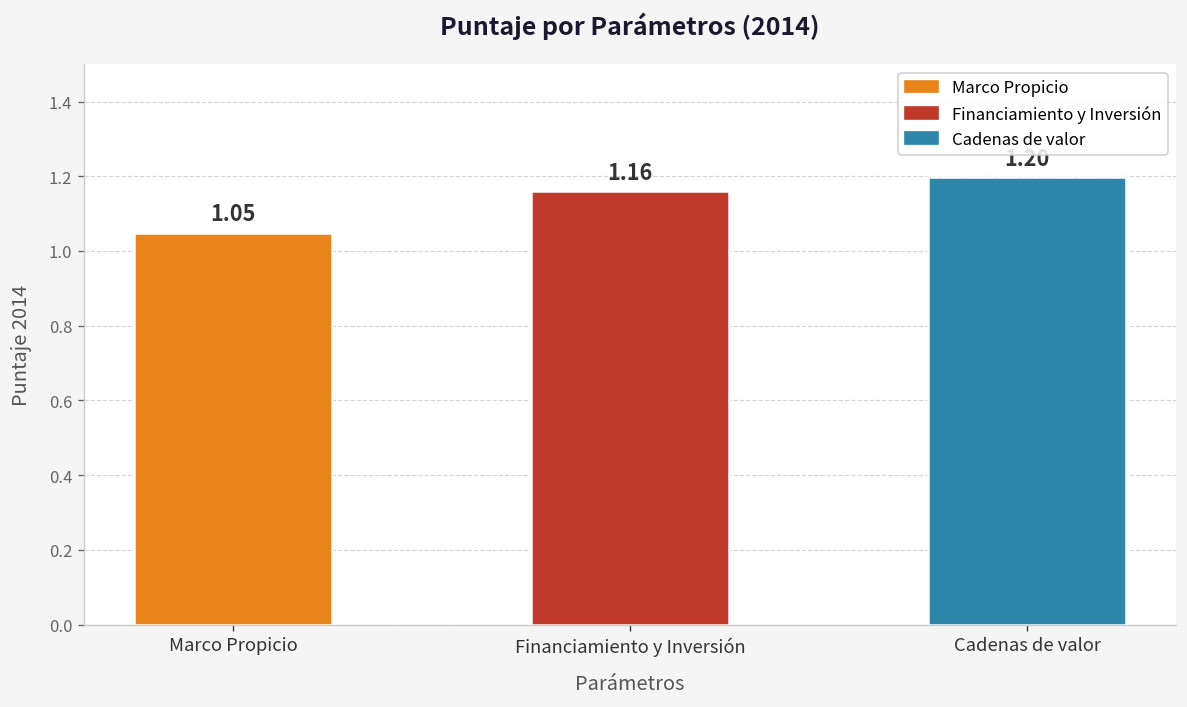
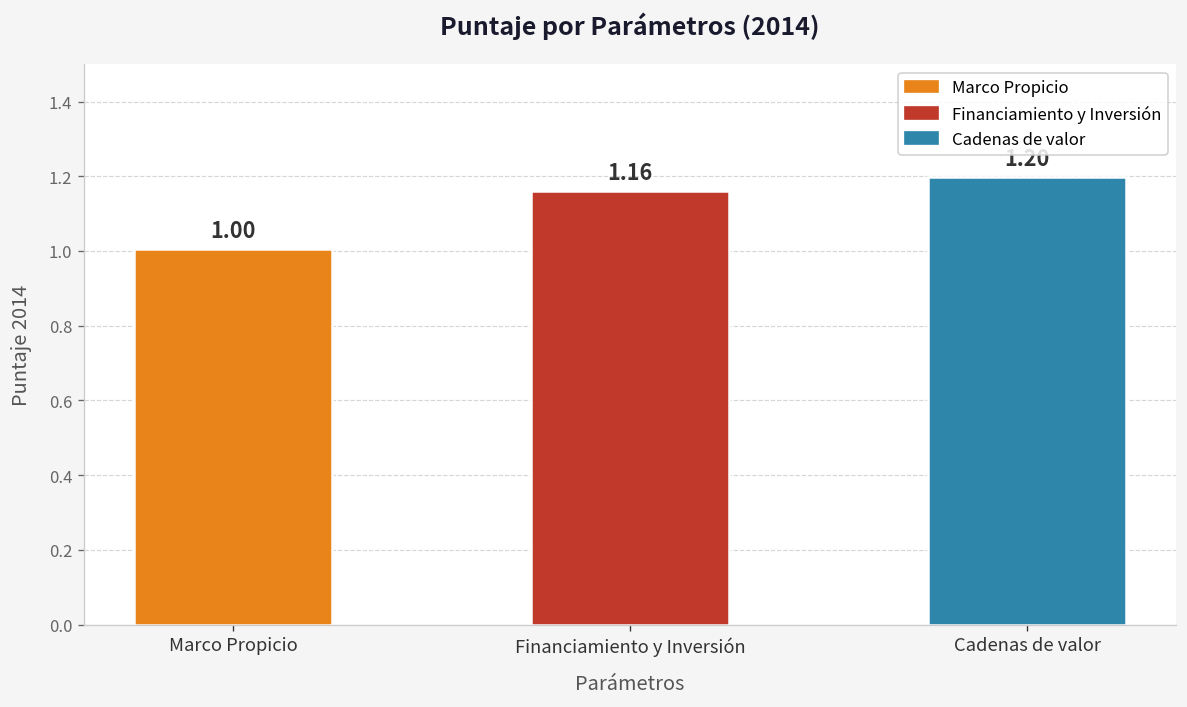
  {
-   "Marco Propicio": 1.05,
+   "Marco Propicio": 1.00,
    "Financiamiento y Inversión": 1.16
  }
